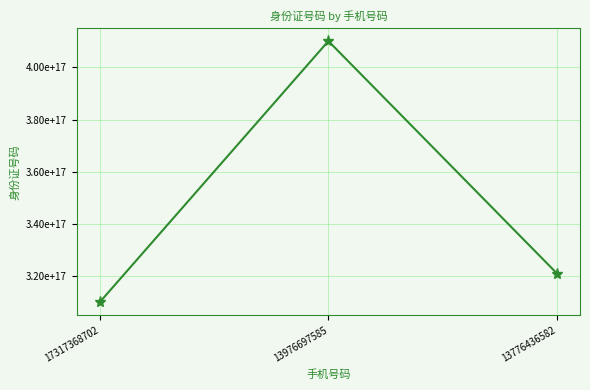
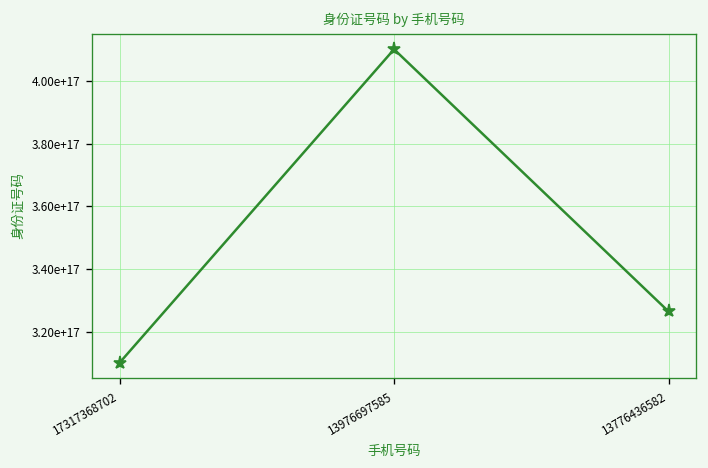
  {
    "17317368702": 310000000000000000,
    "13976697585": 410000000000000000,
-   "13776436582": 321000000000000000
+   "13776436582": 326000000000000000
  }
